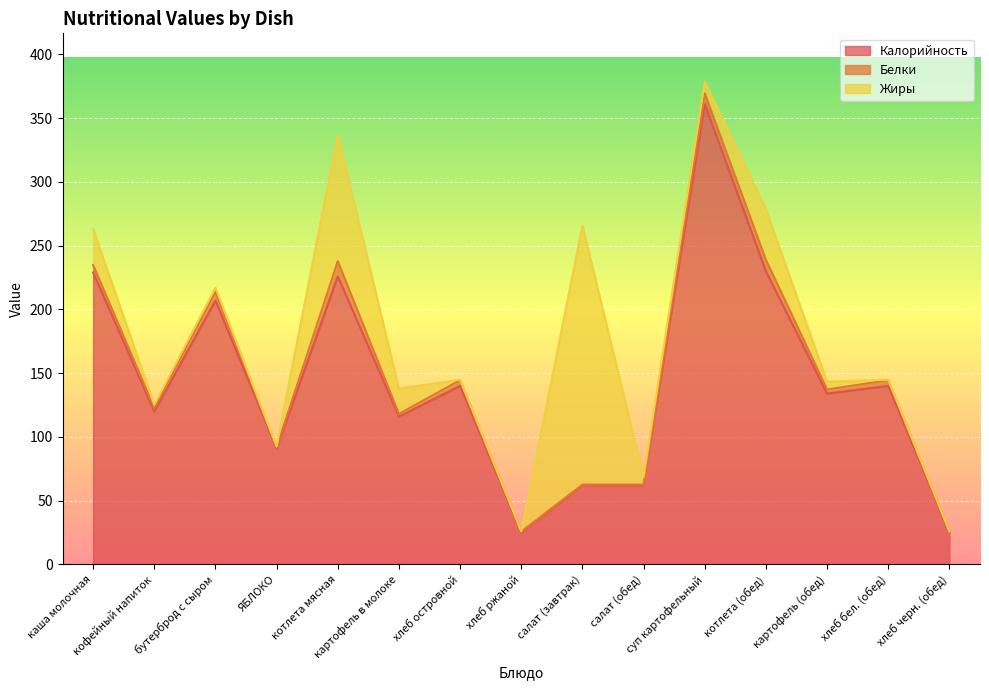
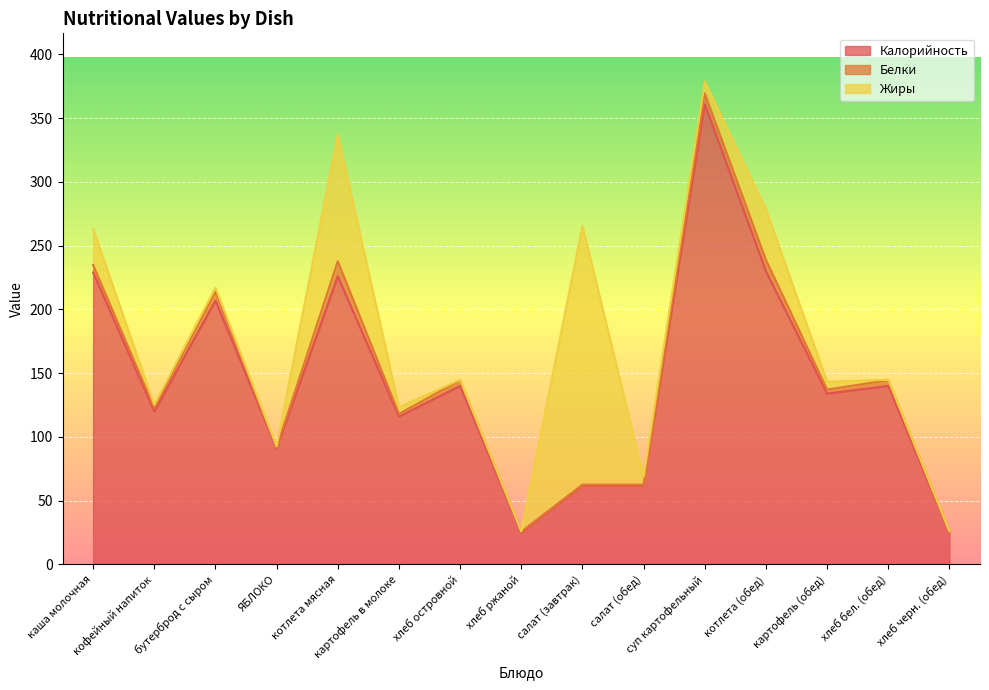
  {
    "Жиры": {
      "каша молочная": 28,
      "кофейный напиток": 2,
      "бутерброд с сыром": 3,
      "котлета мясная": 99,
-     "картофель в молоке": 20,
+     "картофель в молоке": 5,
      "салат (завтрак)": 203,
      "салат (обед)": 6,
      "суп картофельный": 9,
      "котлета (обед)": 40,
      "картофель (обед)": 6
    }
  }
